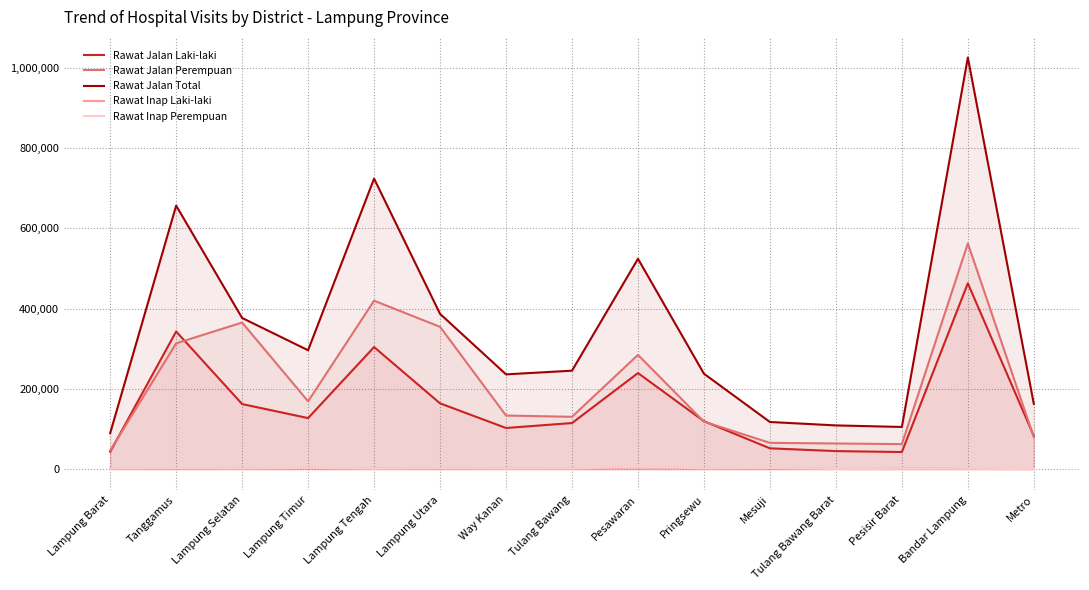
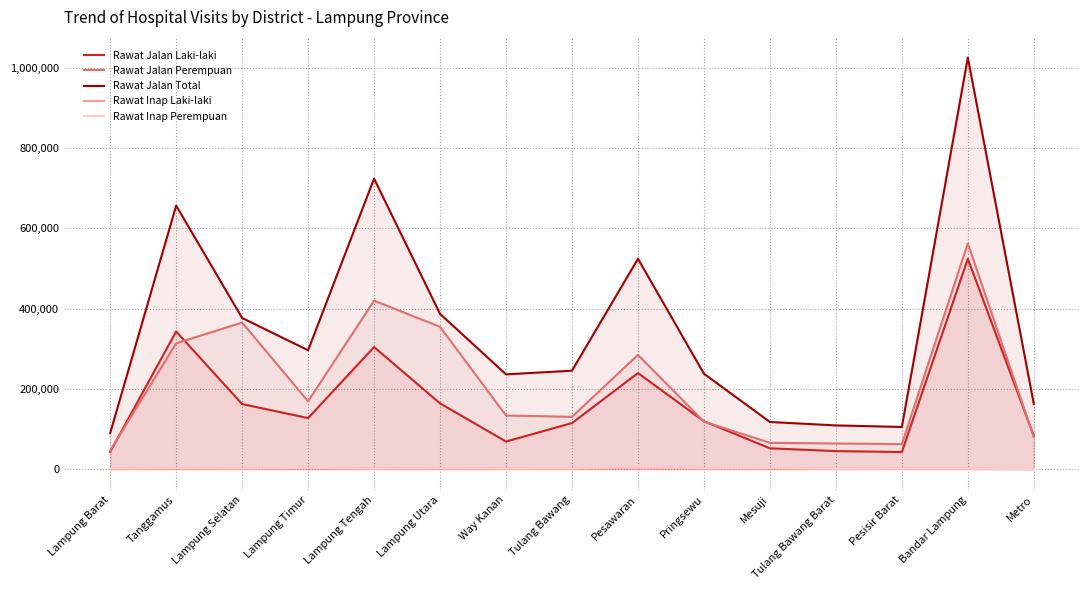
  {
    "Rawat Jalan Laki-laki": {
      "Tanggamus": "340,000",
      "Lampung Selatan": "160,000",
      "Lampung Timur": "130,000",
      "Lampung Tengah": "300,000",
      "Lampung Utara": "160,000",
-     "Way Kanan": "100,000",
+     "Way Kanan": "70,000",
      "Tulang Bawang": "110,000",
      "Pesawaran": "240,000",
      "Mesuji": "50,000",
      "Tulang Bawang Barat": "50,000",
      "Pesisir Barat": "40,000",
-     "Bandar Lampung": "460,000"
+     "Bandar Lampung": "520,000"
    },
    "Rawat Jalan Perempuan": {
      "Tanggamus": "310,000",
      "Lampung Selatan": "370,000",
      "Lampung Timur": "170,000",
      "Lampung Tengah": "420,000",
      "Lampung Utara": "350,000",
      "Way Kanan": "130,000",
      "Tulang Bawang": "130,000",
      "Pesawaran": "280,000",
      "Mesuji": "70,000",
      "Tulang Bawang Barat": "60,000",
      "Pesisir Barat": "60,000",
      "Bandar Lampung": "560,000"
    },
    "Rawat Jalan Total": {
      "Lampung Barat": "90,000",
      "Tanggamus": "660,000",
      "Lampung Selatan": "380,000",
      "Lampung Timur": "300,000",
      "Lampung Tengah": "720,000",
      "Lampung Utara": "390,000",
      "Way Kanan": "240,000",
      "Tulang Bawang": "250,000",
      "Pesawaran": "520,000",
      "Pringsewu": "240,000",
      "Mesuji": "120,000",
      "Tulang Bawang Barat": "110,000",
      "Pesisir Barat": "110,000",
      "Bandar Lampung": "1,030,000",
      "Metro": "160,000"
    }
  }
